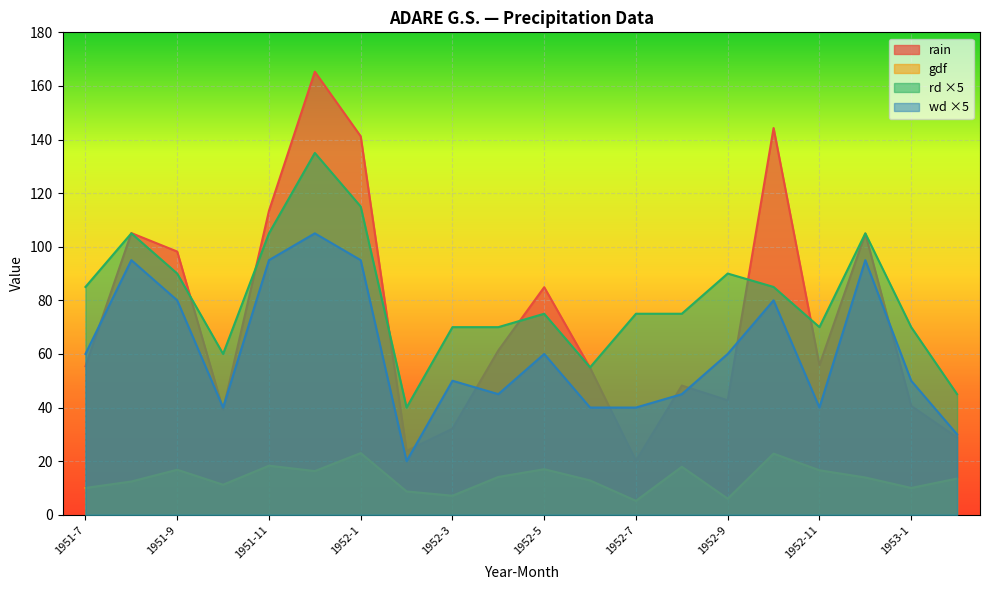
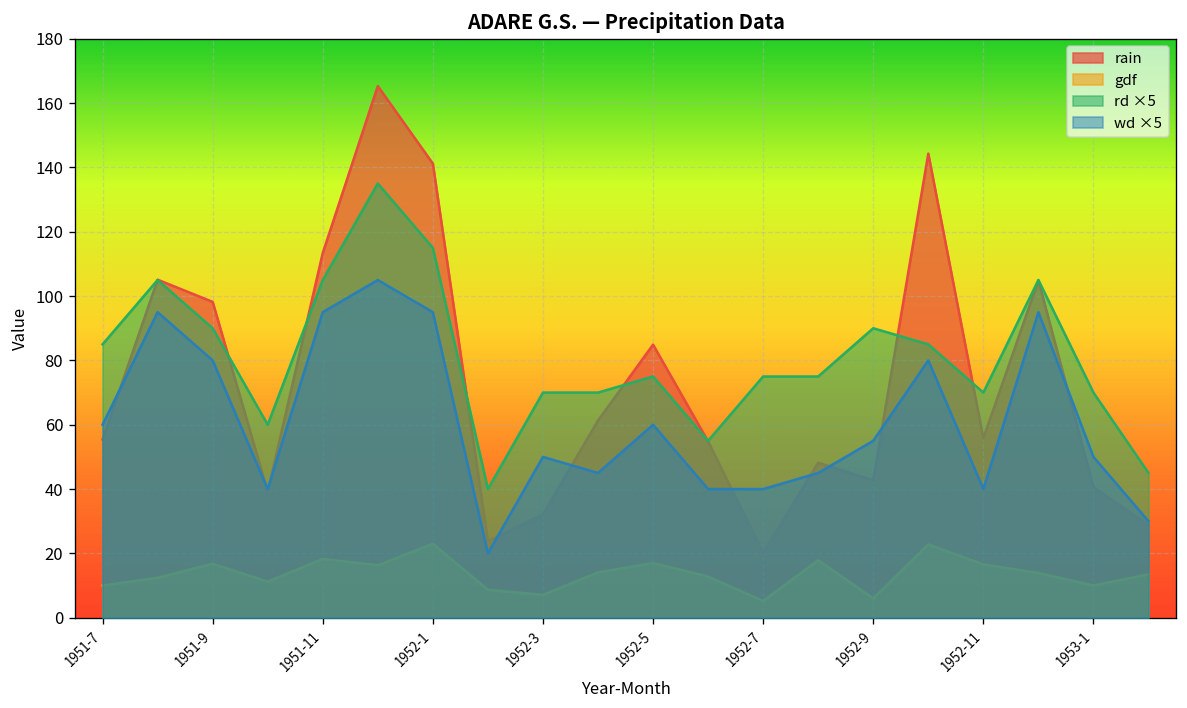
  {
    "rain": {
      "1951-7": 55,
      "1951-9": 98,
      "1951-11": 113,
      "1952-1": 141,
      "1952-3": 32,
      "1952-5": 85,
      "1952-7": 20,
      "1952-9": 43,
      "1952-11": 56,
      "1953-1": 41
    },
    "gdf": {
      "1951-7": 10,
      "1951-9": 17,
      "1951-11": 18,
      "1952-1": 23,
      "1952-3": 7,
      "1952-5": 17,
      "1952-7": 5,
      "1952-9": 6,
      "1952-11": 17,
      "1953-1": 10
    },
    "rd ×5": {
      "1951-7": 85,
      "1951-9": 90,
      "1951-11": 105,
      "1952-1": 115,
      "1952-3": 70,
      "1952-5": 75,
      "1952-7": 75,
      "1952-9": 90,
      "1952-11": 70,
      "1953-1": 70
    },
    "wd ×5": {
      "1951-7": 60,
      "1951-9": 80,
      "1951-11": 95,
      "1952-1": 95,
      "1952-3": 50,
      "1952-5": 60,
      "1952-7": 40,
-     "1952-9": 60,
+     "1952-9": 55,
      "1952-11": 40,
      "1953-1": 50
    }
  }
